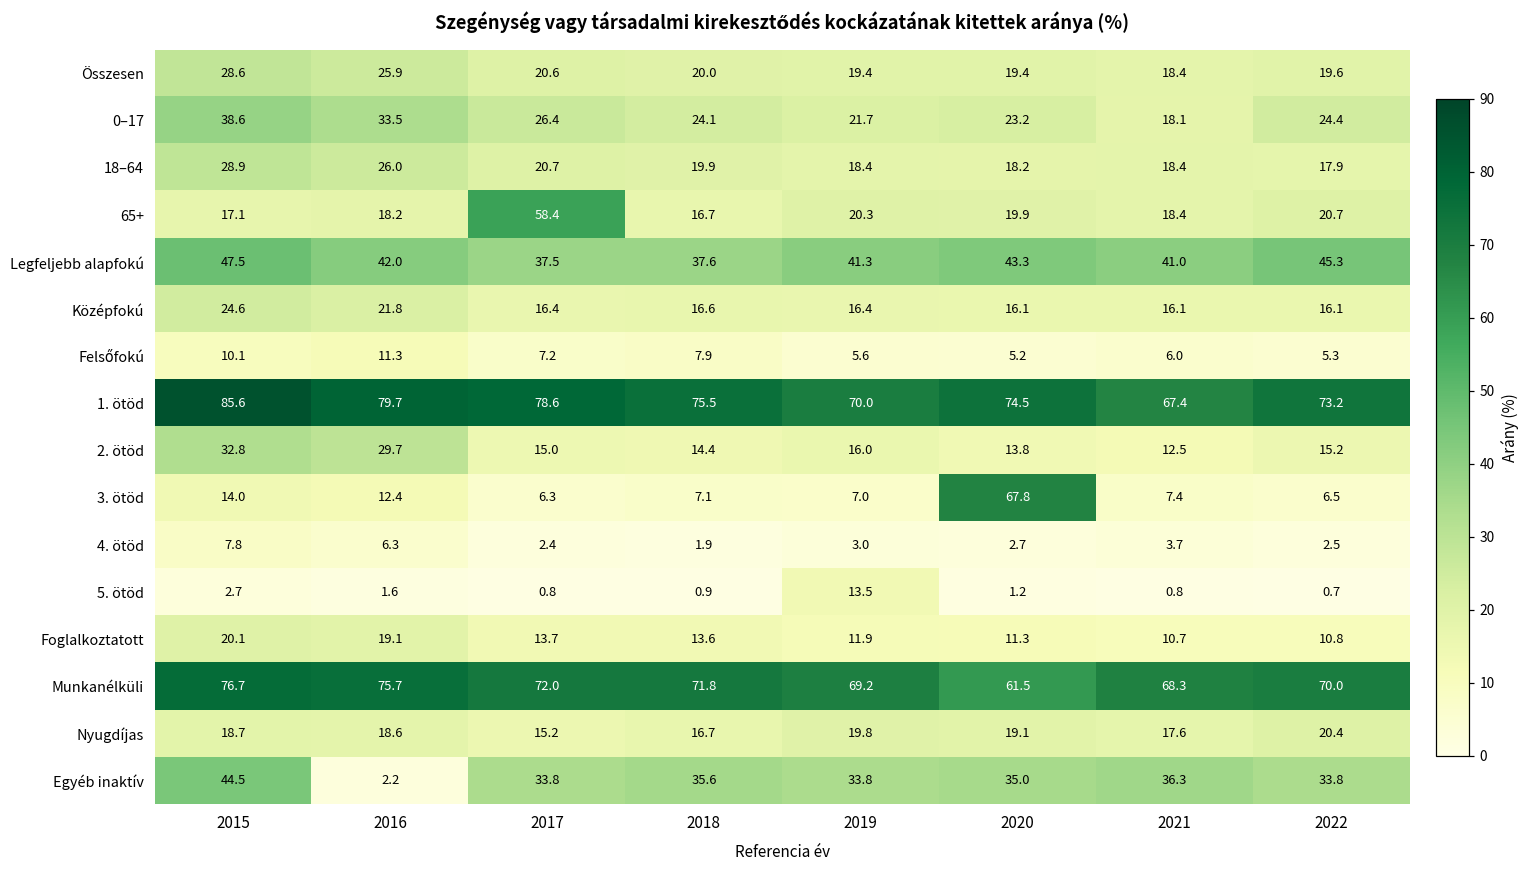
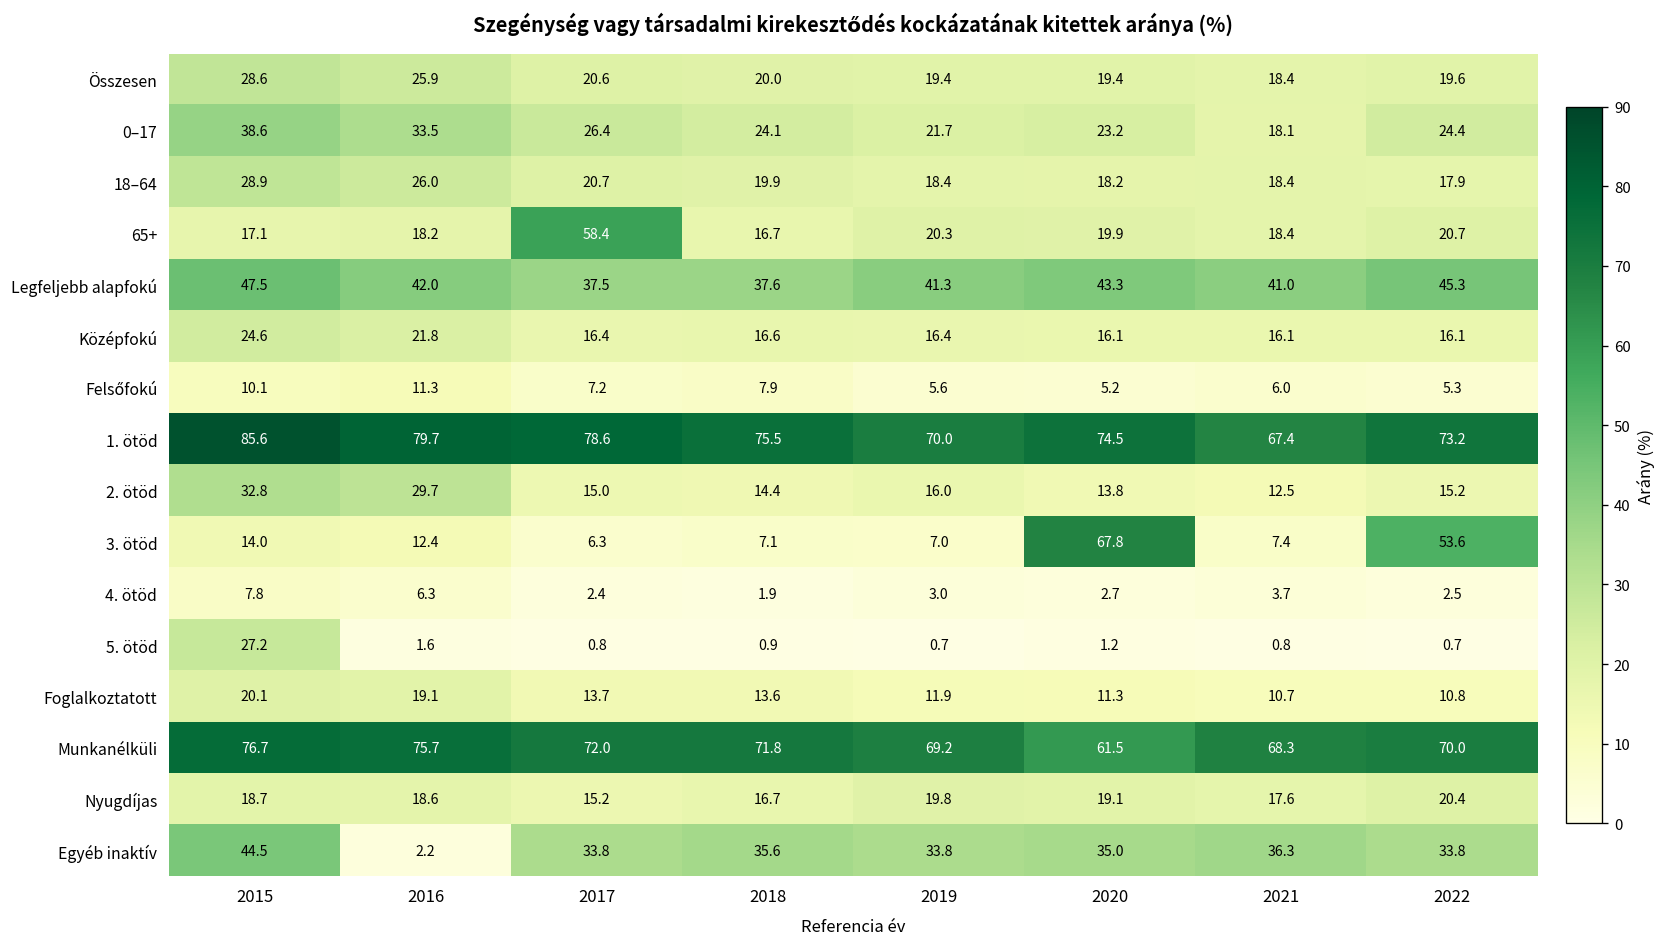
  {
    "Összesen": {
      "2015": 28.6,
      "2016": 25.9,
      "2017": 20.6,
      "2018": 20.0,
      "2019": 19.4,
      "2020": 19.4,
      "2021": 18.4,
      "2022": 19.6
    },
    "0–17": {
      "2015": 38.6,
      "2016": 33.5,
      "2017": 26.4,
      "2018": 24.1,
      "2019": 21.7,
      "2020": 23.2,
      "2021": 18.1,
      "2022": 24.4
    },
    "18–64": {
      "2015": 28.9,
      "2016": 26.0,
      "2017": 20.7,
      "2018": 19.9,
      "2019": 18.4,
      "2020": 18.2,
      "2021": 18.4,
      "2022": 17.9
    },
    "65+": {
      "2015": 17.1,
      "2016": 18.2,
      "2017": 58.4,
      "2018": 16.7,
      "2019": 20.3,
      "2020": 19.9,
      "2021": 18.4,
      "2022": 20.7
    },
    "Legfeljebb alapfokú": {
      "2015": 47.5,
      "2016": 42.0,
      "2017": 37.5,
      "2018": 37.6,
      "2019": 41.3,
      "2020": 43.3,
      "2021": 41.0,
      "2022": 45.3
    },
    "Középfokú": {
      "2015": 24.6,
      "2016": 21.8,
      "2017": 16.4,
      "2018": 16.6,
      "2019": 16.4,
      "2020": 16.1,
      "2021": 16.1,
      "2022": 16.1
    },
    "Felsőfokú": {
      "2015": 10.1,
      "2016": 11.3,
      "2017": 7.2,
      "2018": 7.9,
      "2019": 5.6,
      "2020": 5.2,
      "2021": 6.0,
      "2022": 5.3
    },
    "1. ötöd": {
      "2015": 85.6,
      "2016": 79.7,
      "2017": 78.6,
      "2018": 75.5,
      "2019": 70.0,
      "2020": 74.5,
      "2021": 67.4,
      "2022": 73.2
    },
    "2. ötöd": {
      "2015": 32.8,
      "2016": 29.7,
      "2017": 15.0,
      "2018": 14.4,
      "2019": 16.0,
      "2020": 13.8,
      "2021": 12.5,
      "2022": 15.2
    },
    "3. ötöd": {
      "2015": 14.0,
      "2016": 12.4,
      "2017": 6.3,
      "2018": 7.1,
      "2019": 7.0,
      "2020": 67.8,
      "2021": 7.4,
-     "2022": 6.5
+     "2022": 53.6
    },
    "4. ötöd": {
      "2015": 7.8,
      "2016": 6.3,
      "2017": 2.4,
      "2018": 1.9,
      "2019": 3.0,
      "2020": 2.7,
      "2021": 3.7,
      "2022": 2.5
    },
    "5. ötöd": {
-     "2015": 2.7,
+     "2015": 27.2,
      "2016": 1.6,
      "2017": 0.8,
      "2018": 0.9,
-     "2019": 13.5,
+     "2019": 0.7,
      "2020": 1.2,
      "2021": 0.8,
      "2022": 0.7
    },
    "Foglalkoztatott": {
      "2015": 20.1,
      "2016": 19.1,
      "2017": 13.7,
      "2018": 13.6,
      "2019": 11.9,
      "2020": 11.3,
      "2021": 10.7,
      "2022": 10.8
    },
    "Munkanélküli": {
      "2015": 76.7,
      "2016": 75.7,
      "2017": 72.0,
      "2018": 71.8,
      "2019": 69.2,
      "2020": 61.5,
      "2021": 68.3,
      "2022": 70.0
    },
    "Nyugdíjas": {
      "2015": 18.7,
      "2016": 18.6,
      "2017": 15.2,
      "2018": 16.7,
      "2019": 19.8,
      "2020": 19.1,
      "2021": 17.6,
      "2022": 20.4
    },
    "Egyéb inaktív": {
      "2015": 44.5,
      "2016": 2.2,
      "2017": 33.8,
      "2018": 35.6,
      "2019": 33.8,
      "2020": 35.0,
      "2021": 36.3,
      "2022": 33.8
    }
  }
